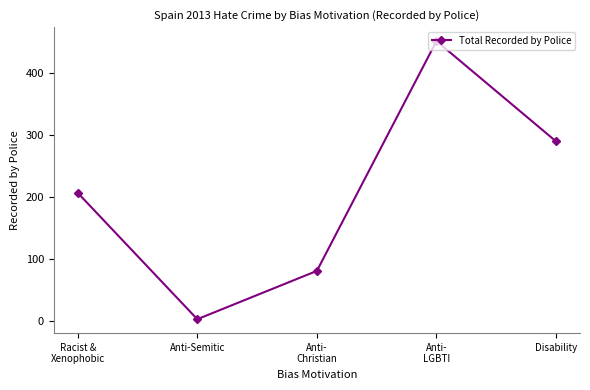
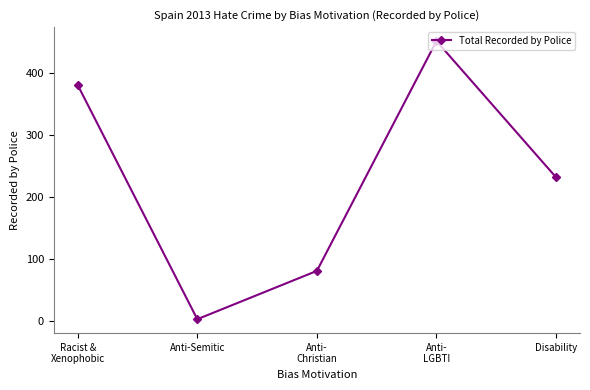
  {
-   "Racist & Xenophobic": 210,
+   "Racist & Xenophobic": 380,
    "Anti-Semitic": 0,
    "Anti- Christian": 80,
-   "Disability": 290
+   "Disability": 230
  }
